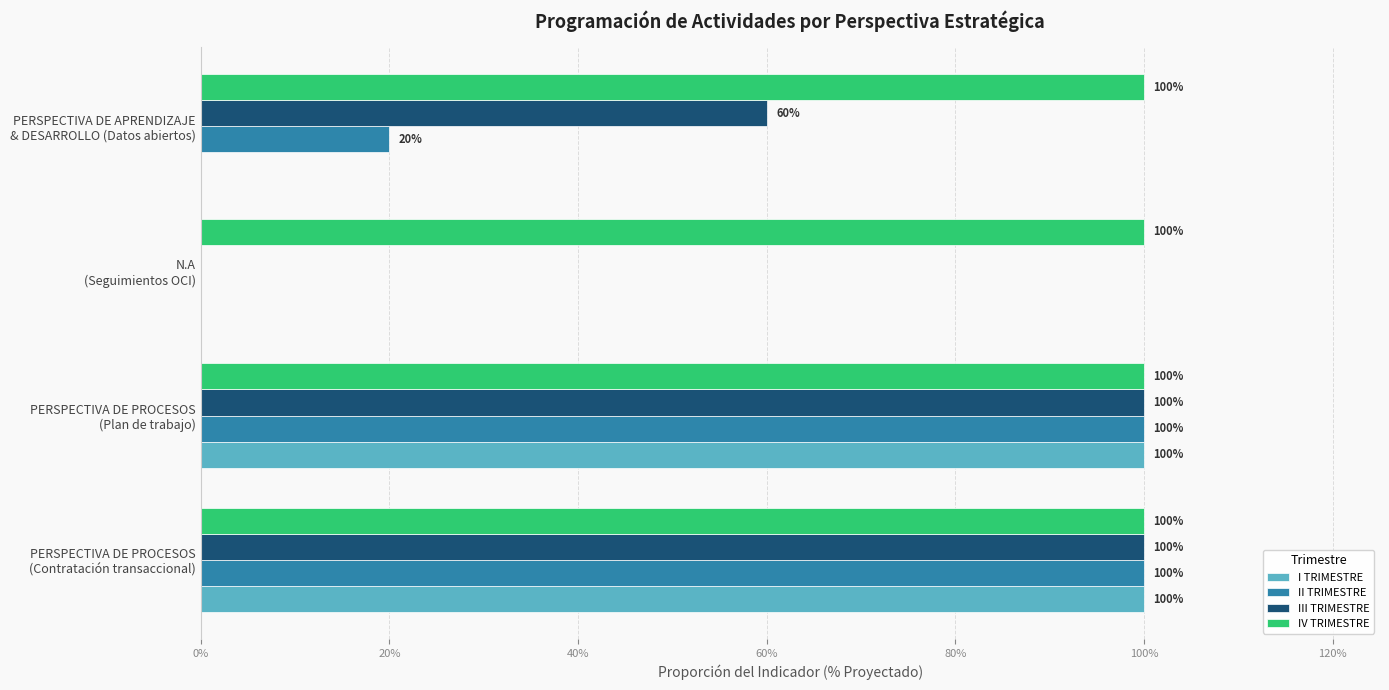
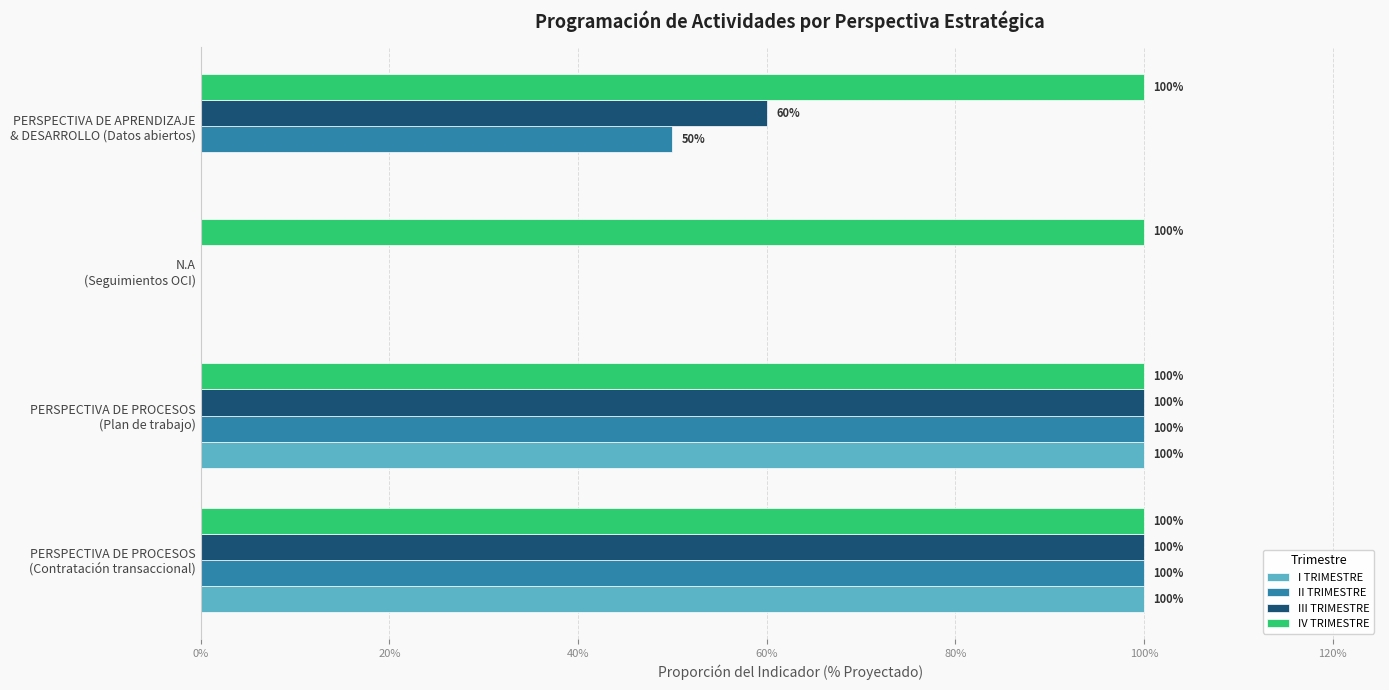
  {
    "I TRIMESTRE": {
      "PERSPECTIVA DE PROCESOS (Plan de trabajo)": "100%",
      "PERSPECTIVA DE PROCESOS (Contratación transaccional)": "100%"
    },
    "II TRIMESTRE": {
-     "PERSPECTIVA DE APRENDIZAJE & DESARROLLO (Datos abiertos)": "20%",
+     "PERSPECTIVA DE APRENDIZAJE & DESARROLLO (Datos abiertos)": "50%",
      "PERSPECTIVA DE PROCESOS (Plan de trabajo)": "100%",
      "PERSPECTIVA DE PROCESOS (Contratación transaccional)": "100%"
    },
    "III TRIMESTRE": {
      "PERSPECTIVA DE APRENDIZAJE & DESARROLLO (Datos abiertos)": "60%",
      "PERSPECTIVA DE PROCESOS (Plan de trabajo)": "100%",
      "PERSPECTIVA DE PROCESOS (Contratación transaccional)": "100%"
    },
    "IV TRIMESTRE": {
      "PERSPECTIVA DE APRENDIZAJE & DESARROLLO (Datos abiertos)": "100%",
      "N.A (Seguimientos OCI)": "100%",
      "PERSPECTIVA DE PROCESOS (Plan de trabajo)": "100%",
      "PERSPECTIVA DE PROCESOS (Contratación transaccional)": "100%"
    }
  }
